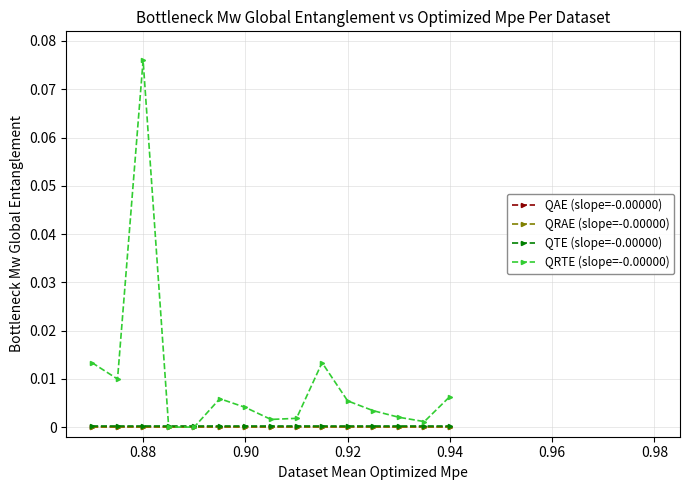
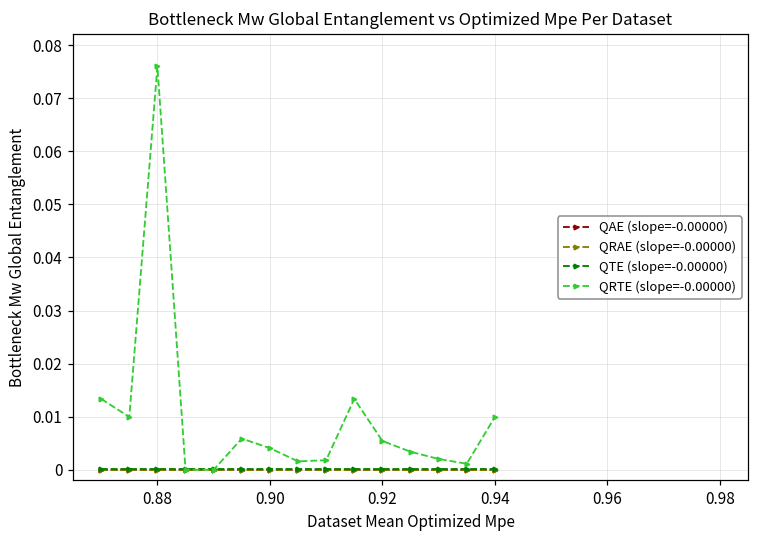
  {
    "QRTE (slope=-0.00000)": {
      "0.88": 0.076,
      "0.90": 0.004,
      "0.92": 0.005,
-     "0.94": 0.006
+     "0.94": 0.010
    }
  }
